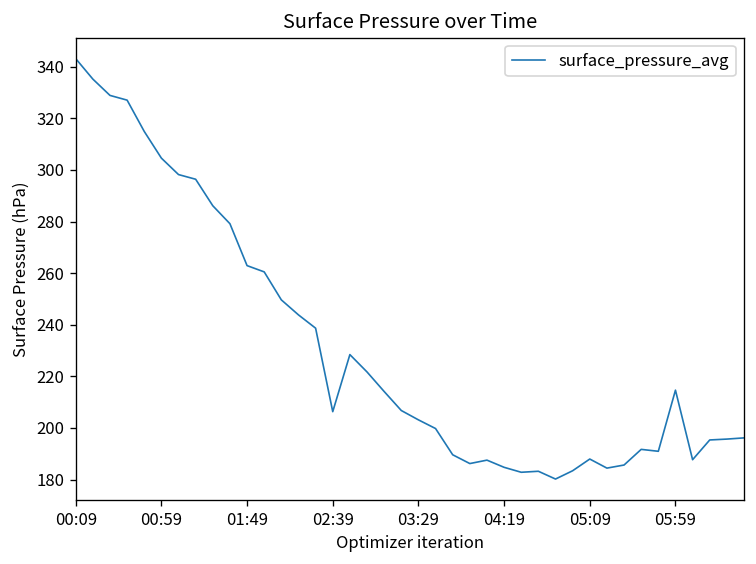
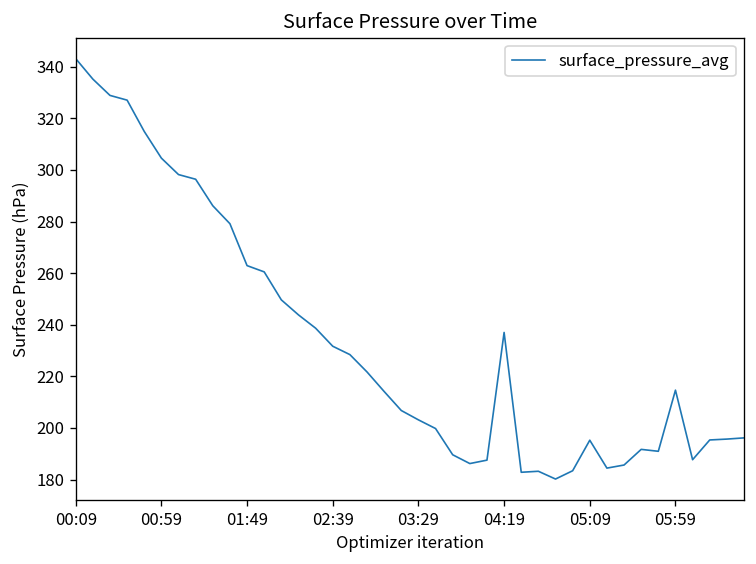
  {
    "00:09": 343,
    "00:59": 305,
    "01:49": 263,
-   "02:39": 206,
+   "02:39": 232,
    "03:29": 203,
-   "04:19": 185,
-   "05:09": 188,
+   "04:19": 237,
+   "05:09": 195,
    "05:59": 215
  }
